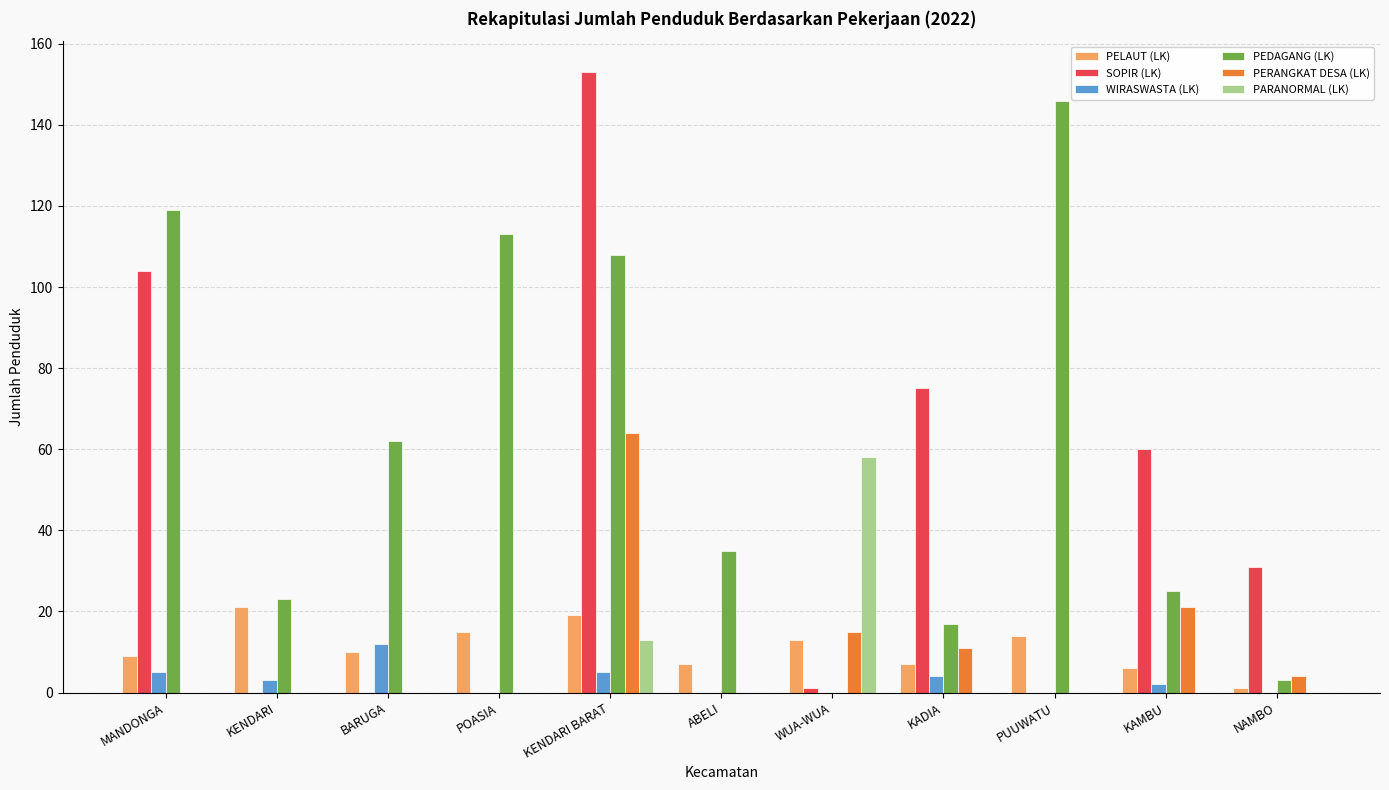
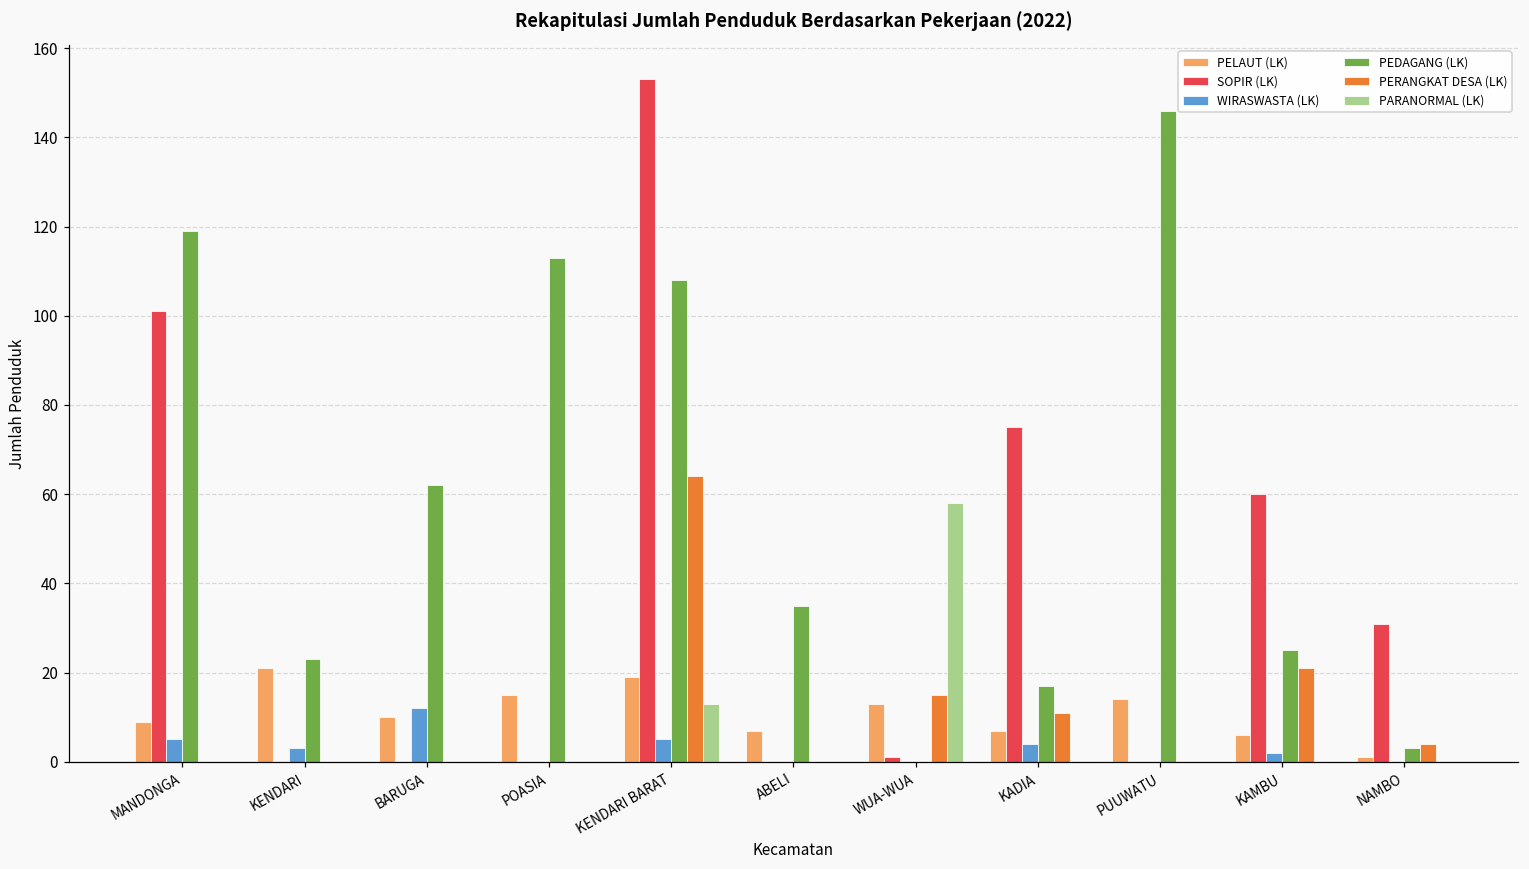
  {
    "PELAUT (LK)": {
      "MANDONGA": 9,
      "KENDARI": 21,
      "BARUGA": 10,
      "POASIA": 15,
      "KENDARI BARAT": 19,
      "ABELI": 7,
      "WUA-WUA": 13,
      "KADIA": 7,
      "PUUWATU": 14,
      "KAMBU": 6,
      "NAMBO": 1
    },
    "SOPIR (LK)": {
-     "MANDONGA": 104,
+     "MANDONGA": 101,
      "KENDARI": 0,
      "BARUGA": 0,
      "POASIA": 0,
      "KENDARI BARAT": 153,
      "ABELI": 0,
      "WUA-WUA": 1,
      "KADIA": 75,
      "PUUWATU": 0,
      "KAMBU": 60,
      "NAMBO": 31
    },
    "WIRASWASTA (LK)": {
      "MANDONGA": 5,
      "KENDARI": 3,
      "BARUGA": 12,
      "POASIA": 0,
      "KENDARI BARAT": 5,
      "ABELI": 0,
      "WUA-WUA": 0,
      "KADIA": 4,
      "PUUWATU": 0,
      "KAMBU": 2,
      "NAMBO": 0
    },
    "PEDAGANG (LK)": {
      "MANDONGA": 119,
      "KENDARI": 23,
      "BARUGA": 62,
      "POASIA": 113,
      "KENDARI BARAT": 108,
      "ABELI": 35,
      "WUA-WUA": 0,
      "KADIA": 17,
      "PUUWATU": 146,
      "KAMBU": 25,
      "NAMBO": 3
    },
    "PERANGKAT DESA (LK)": {
      "MANDONGA": 0,
      "KENDARI": 0,
      "BARUGA": 0,
      "POASIA": 0,
      "KENDARI BARAT": 64,
      "ABELI": 0,
      "WUA-WUA": 15,
      "KADIA": 11,
      "PUUWATU": 0,
      "KAMBU": 21,
      "NAMBO": 4
    },
    "PARANORMAL (LK)": {
      "MANDONGA": 0,
      "KENDARI": 0,
      "BARUGA": 0,
      "POASIA": 0,
      "KENDARI BARAT": 13,
      "ABELI": 0,
      "WUA-WUA": 58,
      "KADIA": 0,
      "PUUWATU": 0,
      "KAMBU": 0,
      "NAMBO": 0
    }
  }
